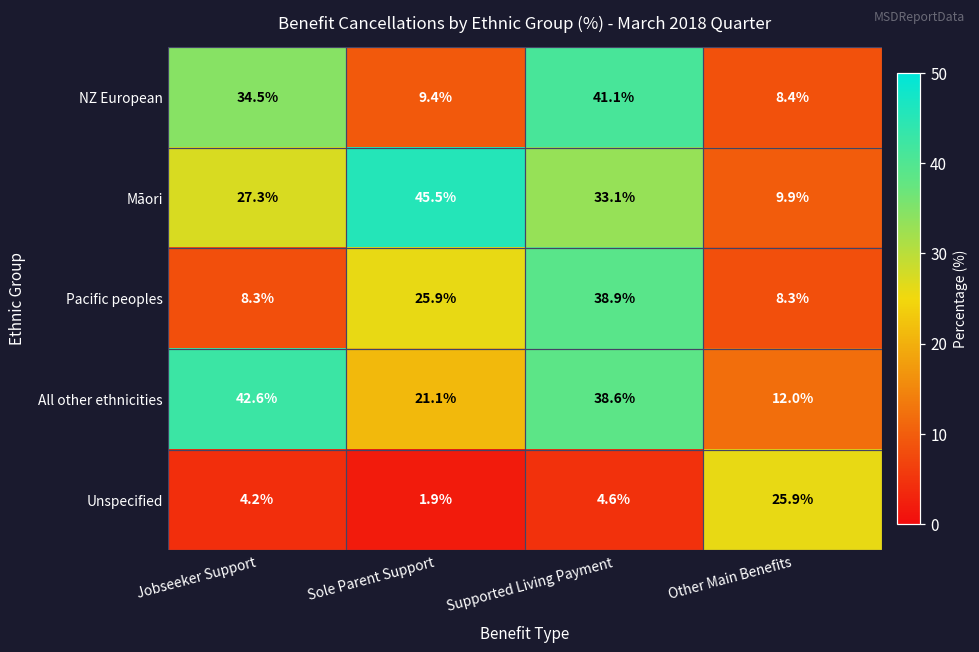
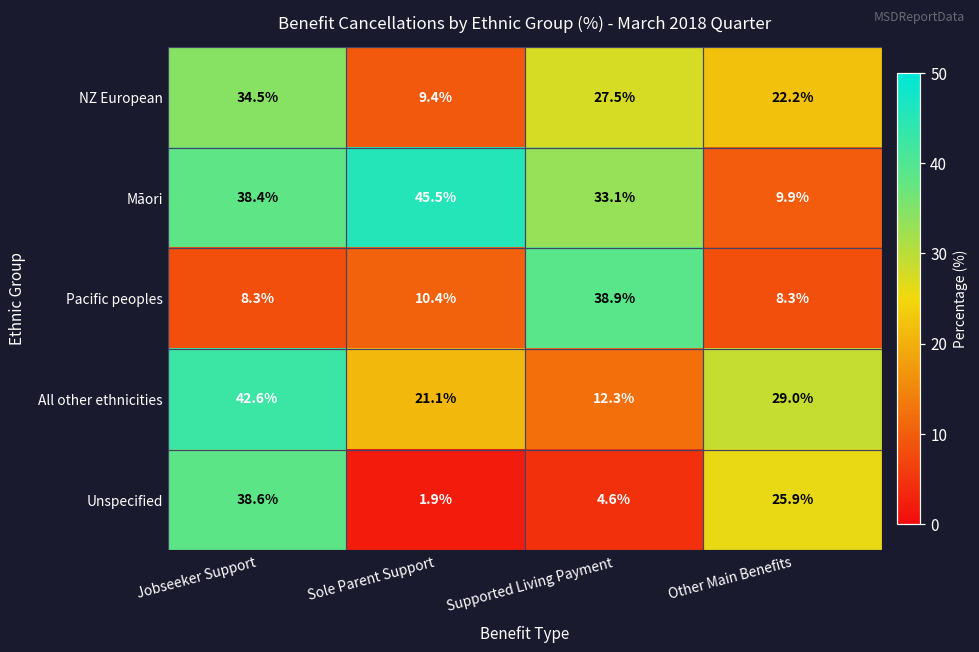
  {
    "NZ European": {
      "Jobseeker Support": "34.5%",
      "Sole Parent Support": "9.4%",
-     "Supported Living Payment": "41.1%",
-     "Other Main Benefits": "8.4%"
+     "Supported Living Payment": "27.5%",
+     "Other Main Benefits": "22.2%"
    },
    "Māori": {
-     "Jobseeker Support": "27.3%",
+     "Jobseeker Support": "38.4%",
      "Sole Parent Support": "45.5%",
      "Supported Living Payment": "33.1%",
      "Other Main Benefits": "9.9%"
    },
    "Pacific peoples": {
      "Jobseeker Support": "8.3%",
-     "Sole Parent Support": "25.9%",
+     "Sole Parent Support": "10.4%",
      "Supported Living Payment": "38.9%",
      "Other Main Benefits": "8.3%"
    },
    "All other ethnicities": {
      "Jobseeker Support": "42.6%",
      "Sole Parent Support": "21.1%",
-     "Supported Living Payment": "38.6%",
-     "Other Main Benefits": "12.0%"
+     "Supported Living Payment": "12.3%",
+     "Other Main Benefits": "29.0%"
    },
    "Unspecified": {
-     "Jobseeker Support": "4.2%",
+     "Jobseeker Support": "38.6%",
      "Sole Parent Support": "1.9%",
      "Supported Living Payment": "4.6%",
      "Other Main Benefits": "25.9%"
    }
  }
